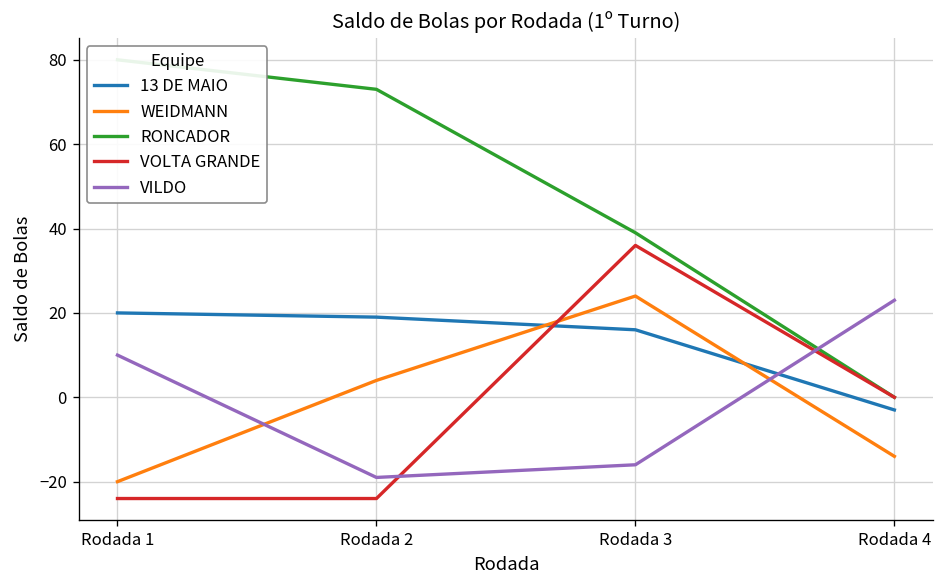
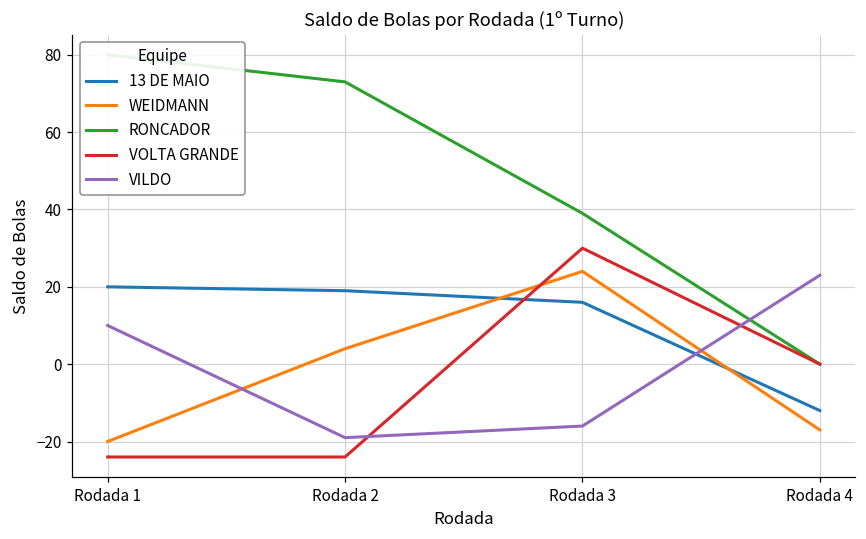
  {
    "13 DE MAIO": {
      "Rodada 1": 20,
      "Rodada 2": 19,
      "Rodada 3": 16,
-     "Rodada 4": -3
+     "Rodada 4": -12
    },
    "WEIDMANN": {
      "Rodada 1": -20,
      "Rodada 2": 4,
      "Rodada 3": 24,
-     "Rodada 4": -14
+     "Rodada 4": -17
    },
    "RONCADOR": {
      "Rodada 2": 73,
      "Rodada 3": 39
    },
    "VOLTA GRANDE": {
      "Rodada 1": -24,
      "Rodada 2": -24,
-     "Rodada 3": 36
+     "Rodada 3": 30
    },
    "VILDO": {
      "Rodada 1": 10,
      "Rodada 2": -19,
      "Rodada 3": -16,
      "Rodada 4": 23
    }
  }
